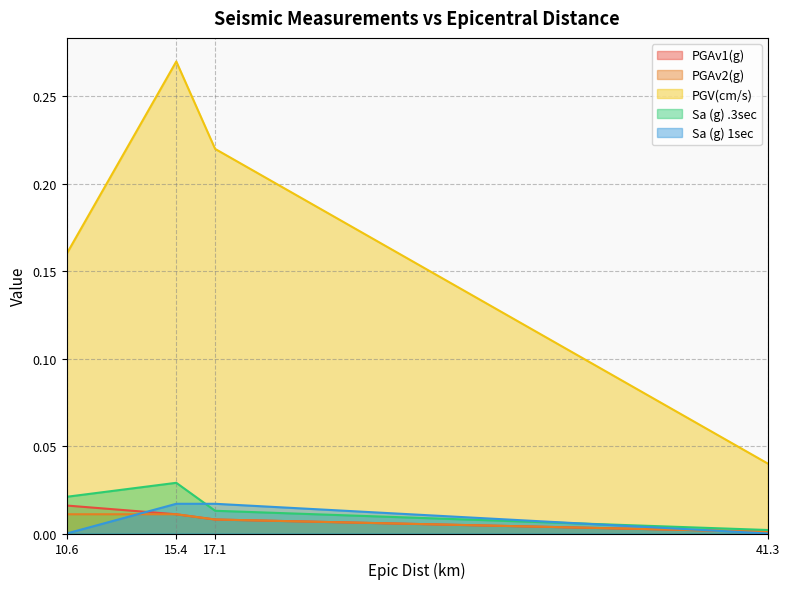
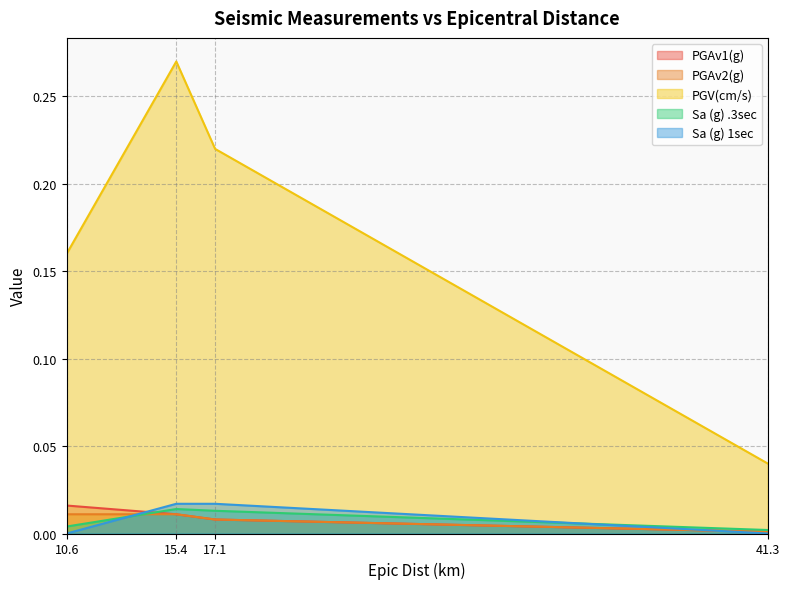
  {
    "Sa (g) .3sec": {
-     "10.6": 0.021,
-     "15.4": 0.029,
+     "10.6": 0.004,
+     "15.4": 0.014,
      "17.1": 0.013
    },
    "Sa (g) 1sec": {
      "10.6": 0.000,
      "15.4": 0.017,
      "17.1": 0.017
    }
  }
